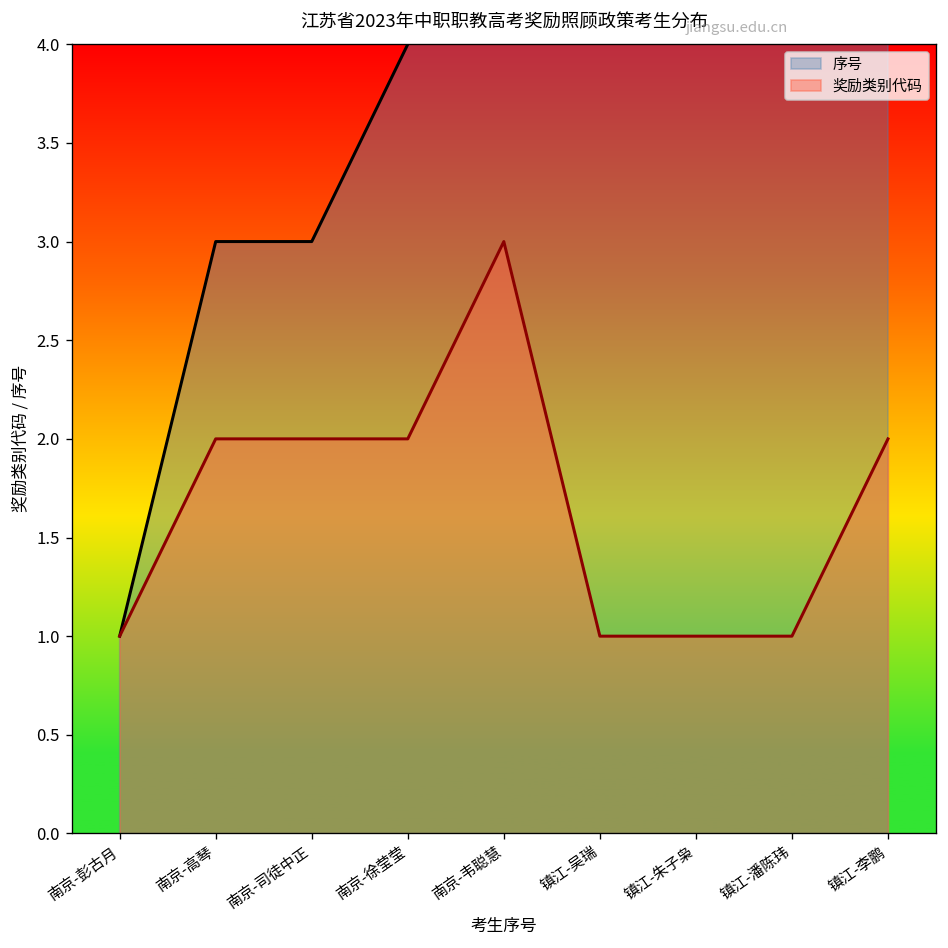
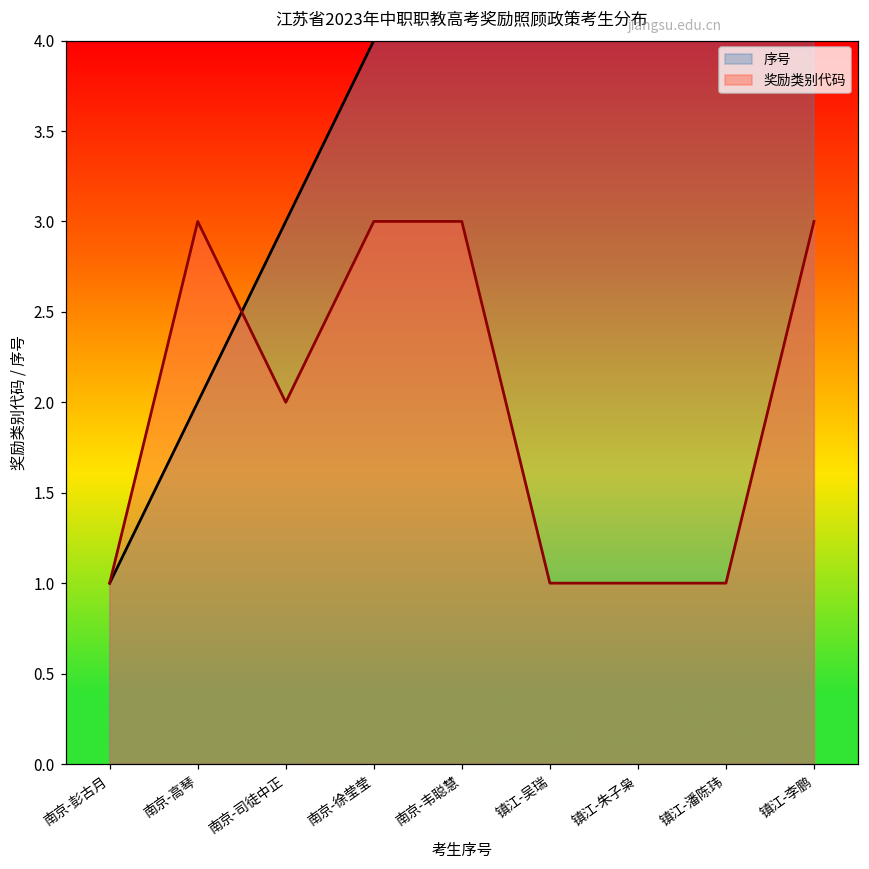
  {
    "序号": {
-     "南京-高琴": 3,
+     "南京-高琴": 2,
      "南京-司徒中正": 3,
      "南京-徐莹莹": 4
    },
    "奖励类别代码": {
-     "南京-高琴": 2,
+     "南京-高琴": 3,
      "南京-司徒中正": 2,
-     "南京-徐莹莹": 2,
+     "南京-徐莹莹": 3,
      "南京-韦聪慧": 3,
      "镇江-吴瑞": 1,
      "镇江-朱子枭": 1,
      "镇江-潘陈玮": 1,
-     "镇江-李鹏": 2
+     "镇江-李鹏": 3
    }
  }
